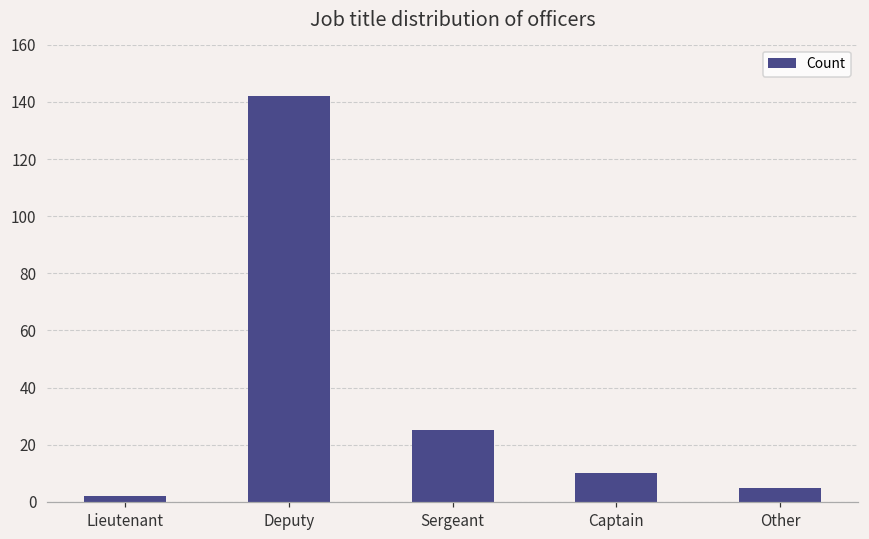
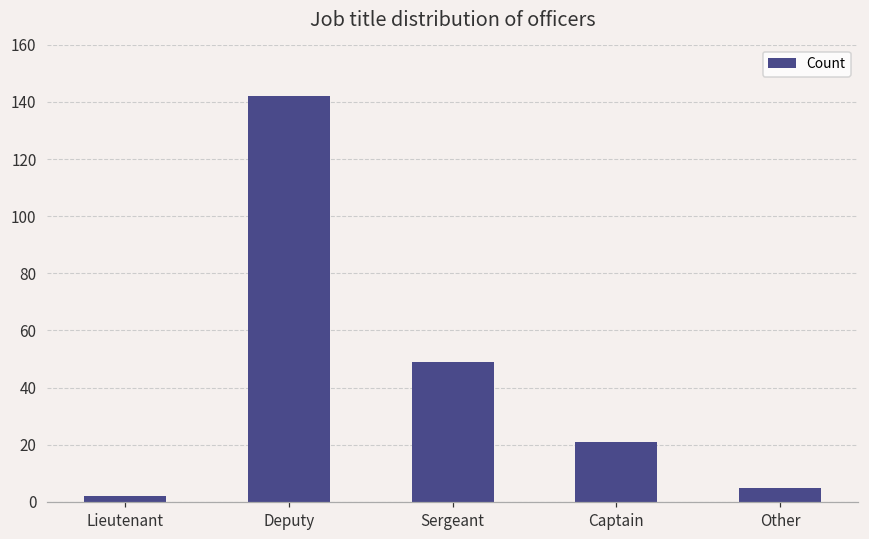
  {
    "Lieutenant": 2,
    "Deputy": 142,
-   "Sergeant": 25,
-   "Captain": 10,
+   "Sergeant": 49,
+   "Captain": 21,
    "Other": 5
  }
